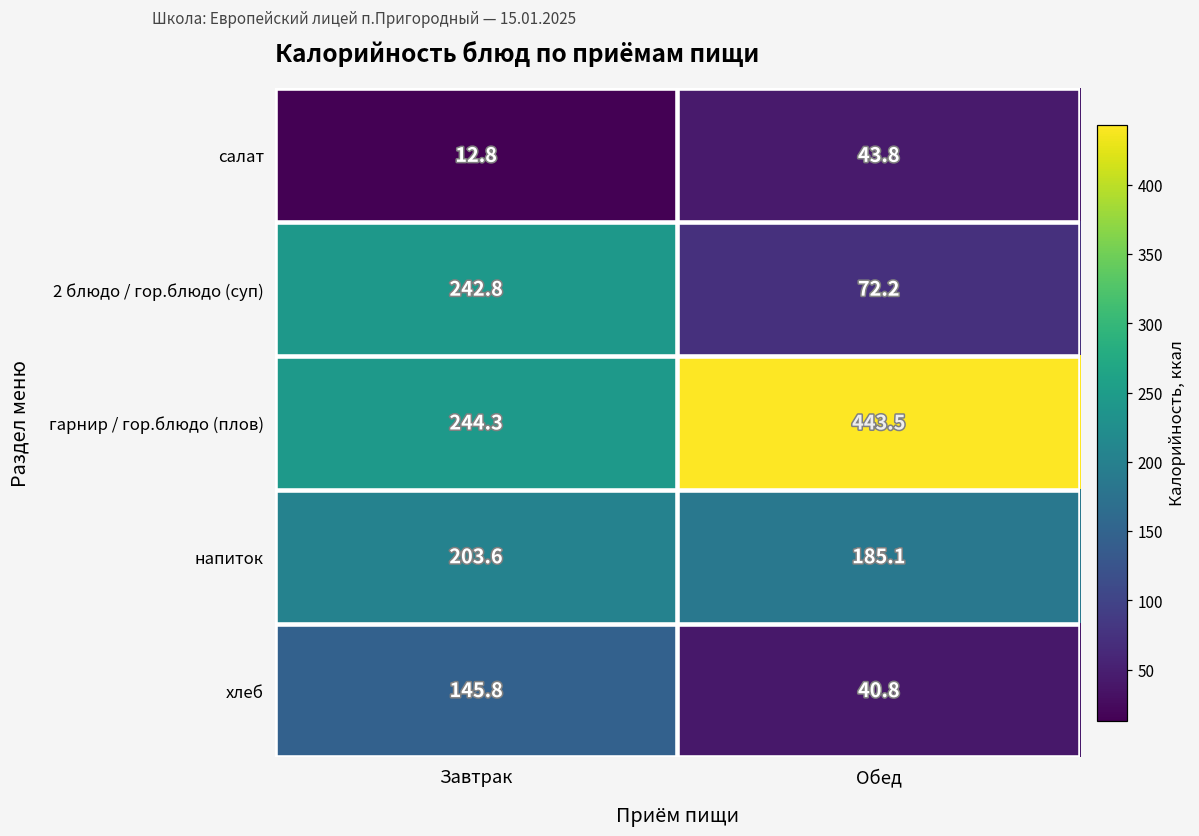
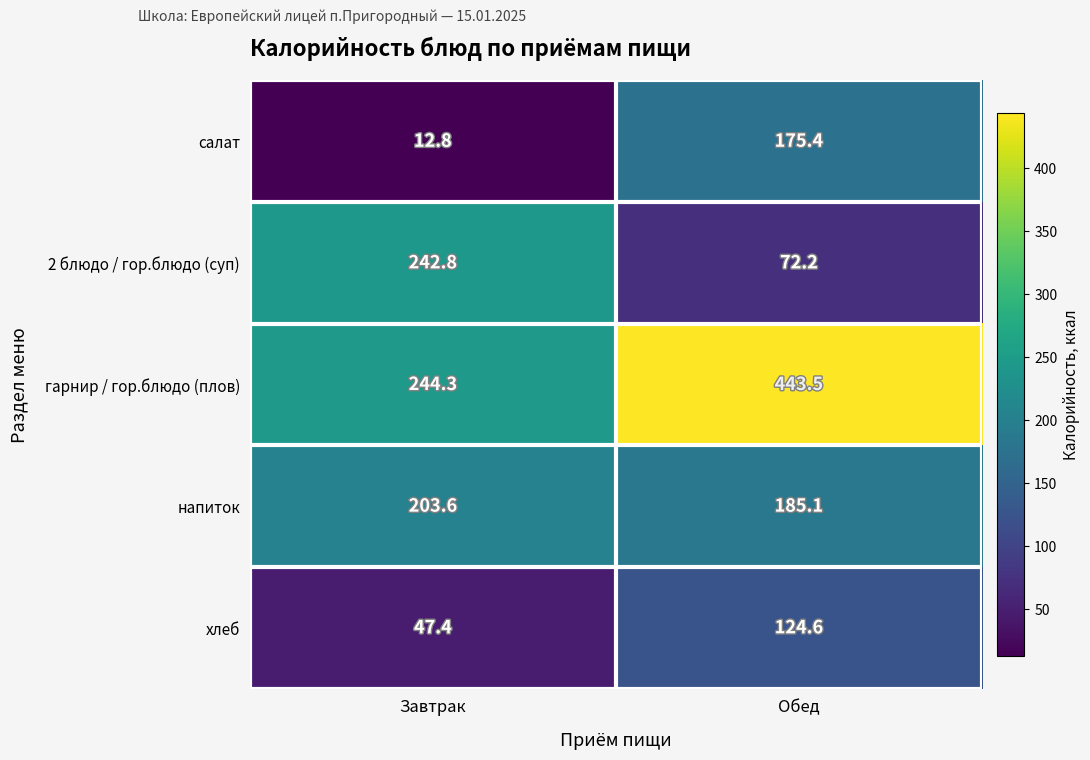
  {
    "салат": {
      "Завтрак": 12.8,
-     "Обед": 43.8
+     "Обед": 175.4
    },
    "2 блюдо / гор.блюдо (суп)": {
      "Завтрак": 242.8,
      "Обед": 72.2
    },
    "гарнир / гор.блюдо (плов)": {
      "Завтрак": 244.3,
      "Обед": 443.5
    },
    "напиток": {
      "Завтрак": 203.6,
      "Обед": 185.1
    },
    "хлеб": {
-     "Завтрак": 145.8,
-     "Обед": 40.8
+     "Завтрак": 47.4,
+     "Обед": 124.6
    }
  }
